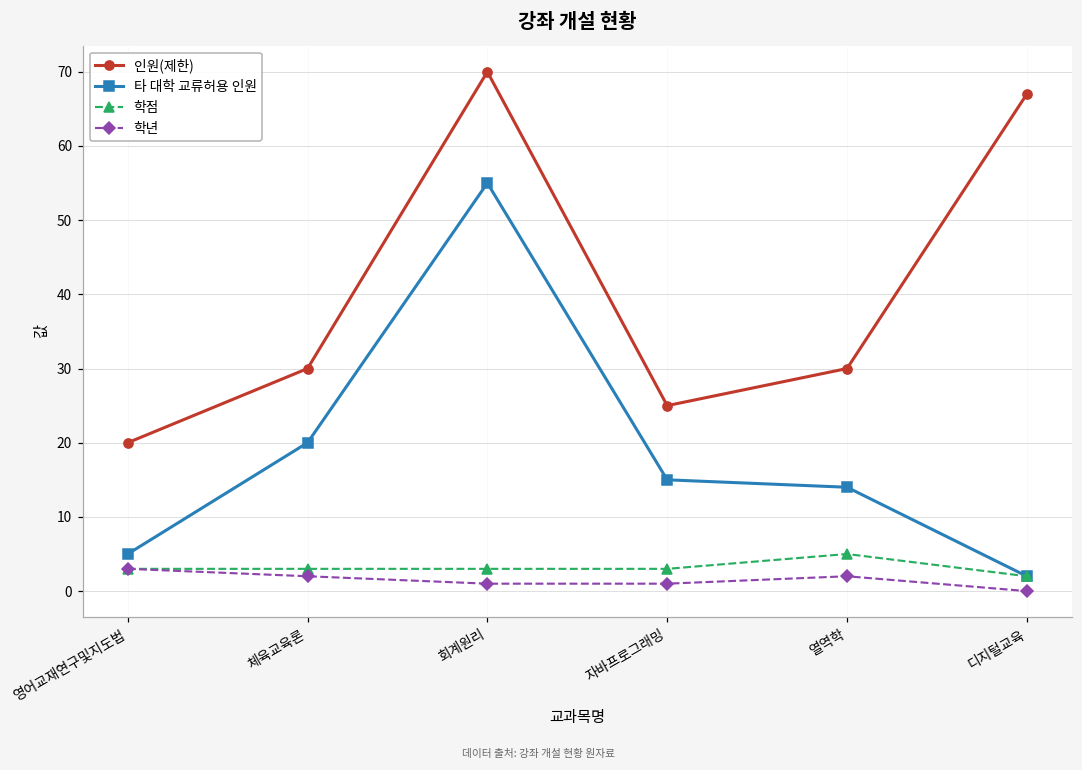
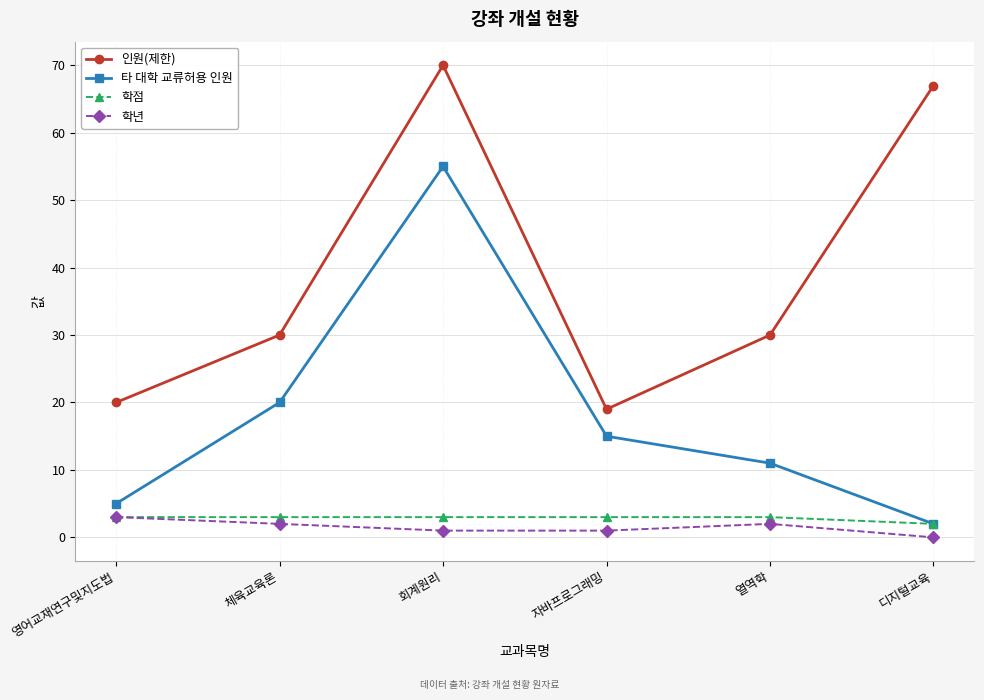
  {
    "인원(제한)": {
      "영어교재연구및지도법": 20,
      "체육교육론": 30,
      "회계원리": 70,
-     "자바프로그래밍": 25,
+     "자바프로그래밍": 19,
      "열역학": 30,
      "디지털교육": 67
    },
    "타 대학 교류허용 인원": {
      "영어교재연구및지도법": 5,
      "체육교육론": 20,
      "회계원리": 55,
      "자바프로그래밍": 15,
-     "열역학": 14
+     "열역학": 11
    },
    "학점": {
      "체육교육론": 3,
      "회계원리": 3,
      "자바프로그래밍": 3,
-     "열역학": 5
+     "열역학": 3
    },
    "학년": {
      "체육교육론": 2,
      "회계원리": 1,
      "자바프로그래밍": 1,
      "열역학": 2,
      "디지털교육": 0
    }
  }
